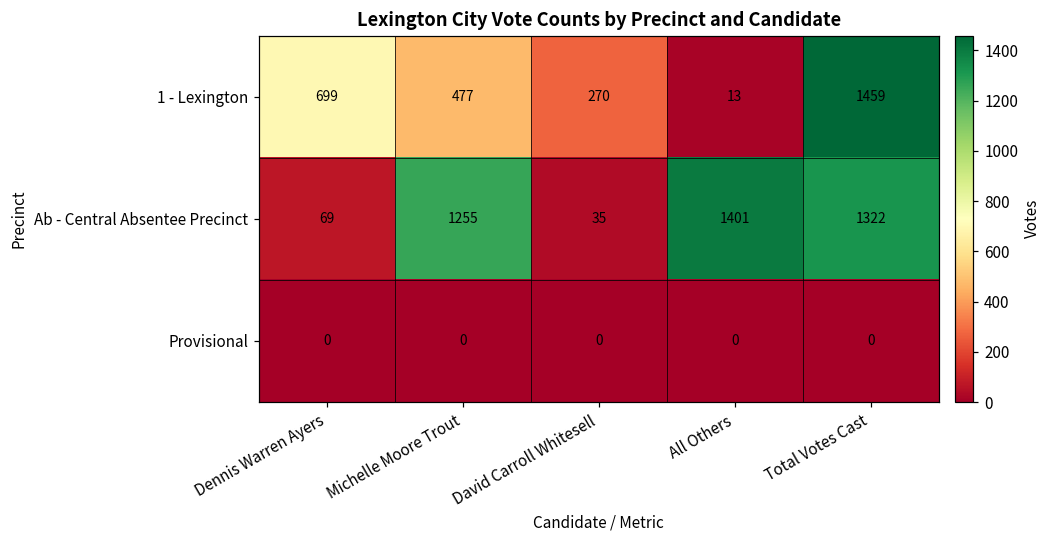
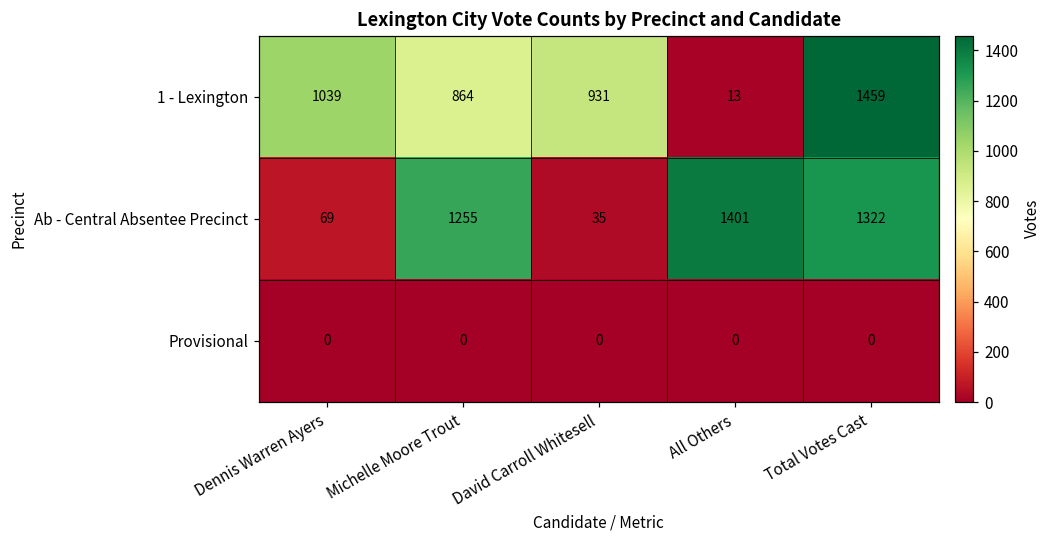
  {
    "1 - Lexington": {
-     "Dennis Warren Ayers": 699,
-     "Michelle Moore Trout": 477,
-     "David Carroll Whitesell": 270,
+     "Dennis Warren Ayers": 1039,
+     "Michelle Moore Trout": 864,
+     "David Carroll Whitesell": 931,
      "All Others": 13,
      "Total Votes Cast": 1459
    },
    "Ab - Central Absentee Precinct": {
      "Dennis Warren Ayers": 69,
      "Michelle Moore Trout": 1255,
      "David Carroll Whitesell": 35,
      "All Others": 1401,
      "Total Votes Cast": 1322
    },
    "Provisional": {
      "Dennis Warren Ayers": 0,
      "Michelle Moore Trout": 0,
      "David Carroll Whitesell": 0,
      "All Others": 0,
      "Total Votes Cast": 0
    }
  }
